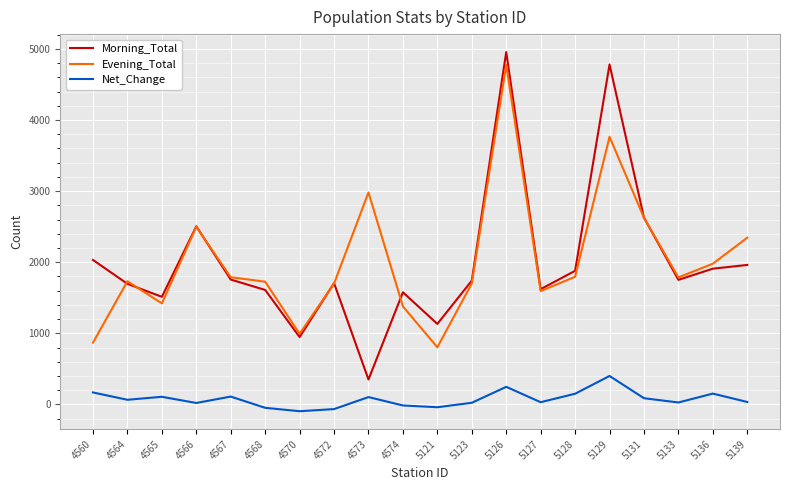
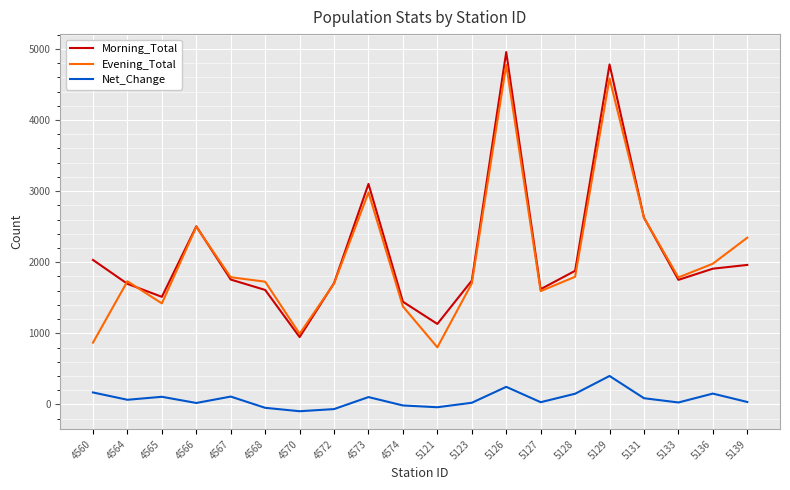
  {
    "Morning_Total": {
      "4560": 2000,
      "4565": 1500,
      "4568": 1600,
      "4570": 900,
-     "4573": 400,
-     "4574": 1600,
+     "4573": 3100,
+     "4574": 1400,
      "5121": 1100,
      "5123": 1700,
      "5126": 5000,
      "5128": 1900,
      "5129": 4800,
      "5136": 1900,
      "5139": 2000
    },
    "Evening_Total": {
      "4560": 900,
      "4565": 1400,
      "4568": 1700,
      "4570": 1000,
      "4573": 3000,
      "4574": 1400,
      "5121": 800,
      "5123": 1700,
      "5126": 4800,
      "5128": 1800,
-     "5129": 3800,
+     "5129": 4600,
      "5136": 2000,
      "5139": 2300
    },
    "Net_Change": {
      "4560": 200,
      "4564": 100,
      "4565": 100,
      "4566": 0,
      "4567": 100,
      "4568": 0,
      "4570": -100,
      "4572": -100,
      "4573": 100,
      "4574": 0,
      "5121": 0,
      "5123": 0,
      "5126": 200,
      "5127": 0,
      "5128": 200,
      "5129": 400,
      "5131": 100,
      "5133": 0,
      "5136": 200,
      "5139": 0
    }
  }
